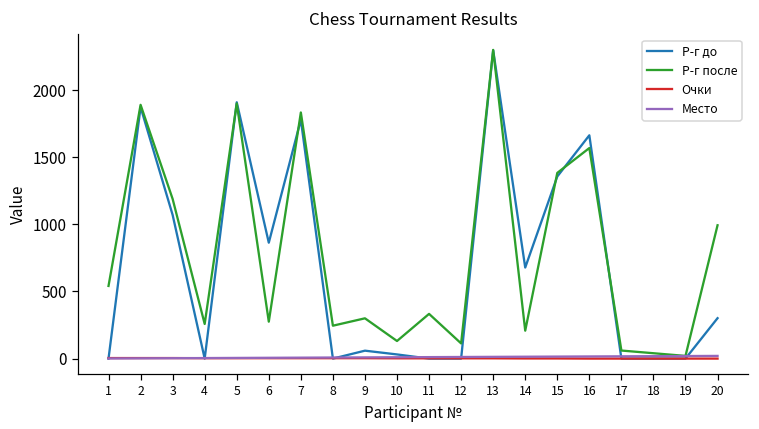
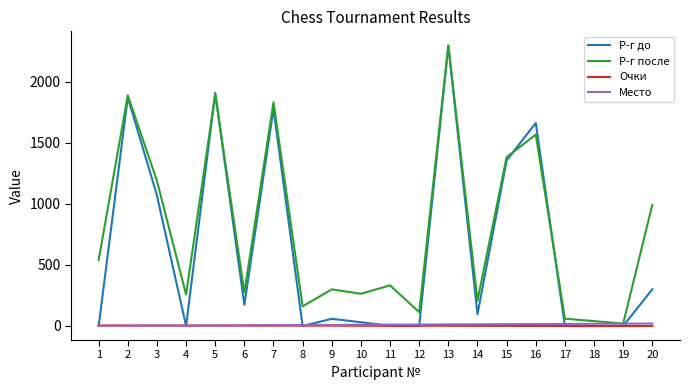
  {
    "Р-г до": {
      "3": 1070,
-     "6": 860,
+     "6": 170,
      "7": 1780,
      "9": 60,
      "10": 30,
-     "14": 680,
+     "14": 100,
      "15": 1360,
      "16": 1660,
      "20": 300
    },
    "Р-г после": {
      "1": 540,
      "3": 1190,
      "4": 260,
      "6": 280,
      "7": 1830,
-     "8": 250,
+     "8": 160,
      "9": 300,
-     "10": 130,
+     "10": 260,
      "11": 330,
      "12": 110,
      "14": 210,
      "15": 1380,
      "16": 1570,
      "17": 60,
      "18": 40,
      "20": 990
    }
  }
